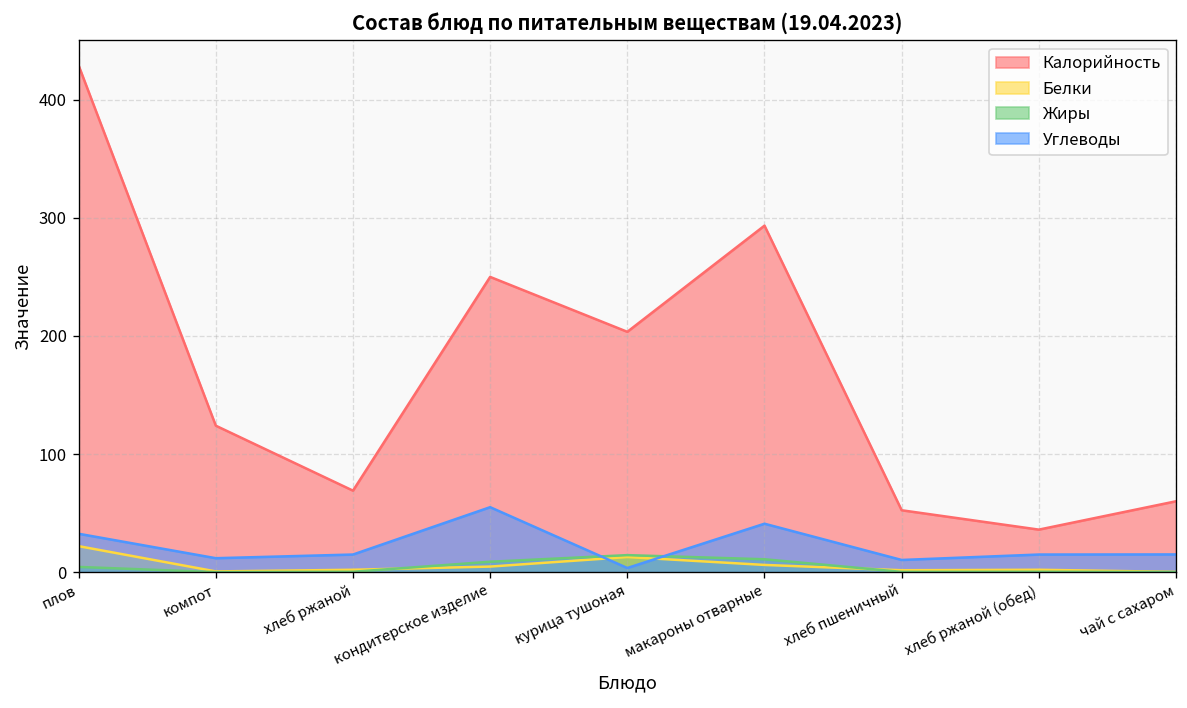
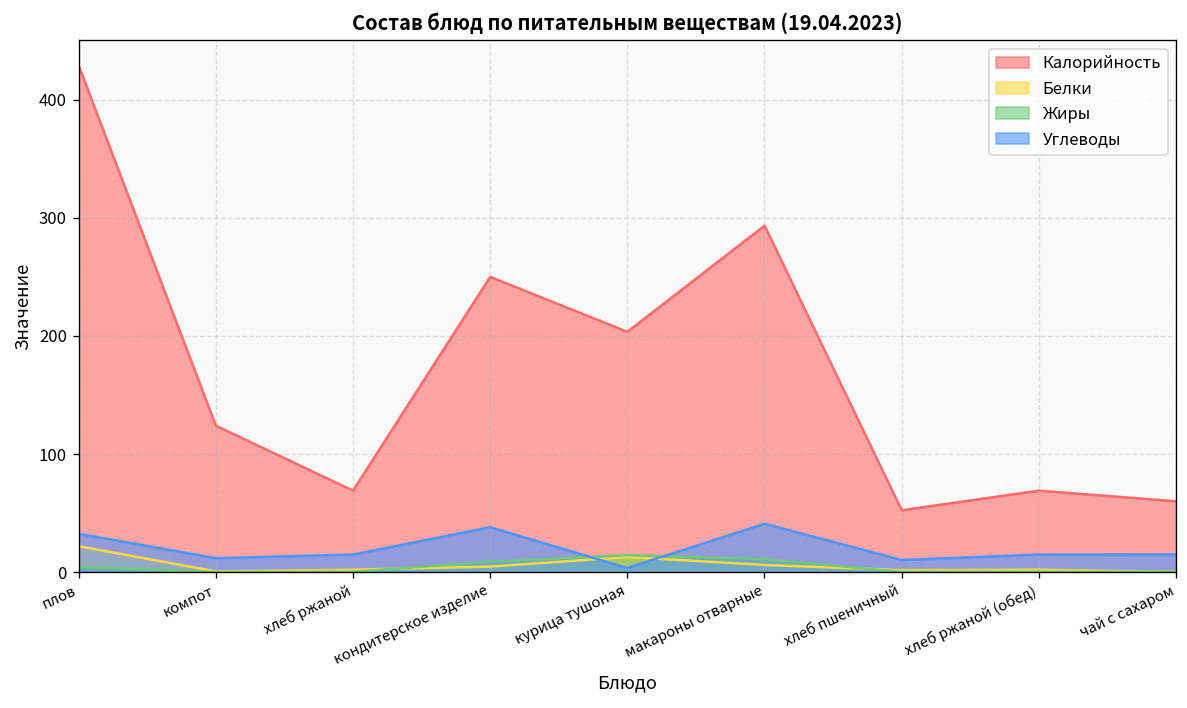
  {
    "Калорийность": {
      "плов": 430,
      "компот": 120,
      "хлеб ржаной": 70,
      "кондитерское изделие": 250,
      "курица тушоная": 200,
      "макароны отварные": 290,
      "хлеб пшеничный": 50,
-     "хлеб ржаной (обед)": 40,
+     "хлеб ржаной (обед)": 70,
      "чай с сахаром": 60
    },
    "Белки": {
      "плов": 20,
      "кондитерское изделие": 0,
      "макароны отварные": 10
    },
    "Жиры": {
      "плов": 0,
      "кондитерское изделие": 10,
      "макароны отварные": 10
    },
    "Углеводы": {
      "плов": 30,
      "компот": 10,
      "хлеб ржаной": 10,
-     "кондитерское изделие": 60,
+     "кондитерское изделие": 40,
      "курица тушоная": 0,
      "макароны отварные": 40,
      "хлеб пшеничный": 10,
      "хлеб ржаной (обед)": 10,
      "чай с сахаром": 20
    }
  }
